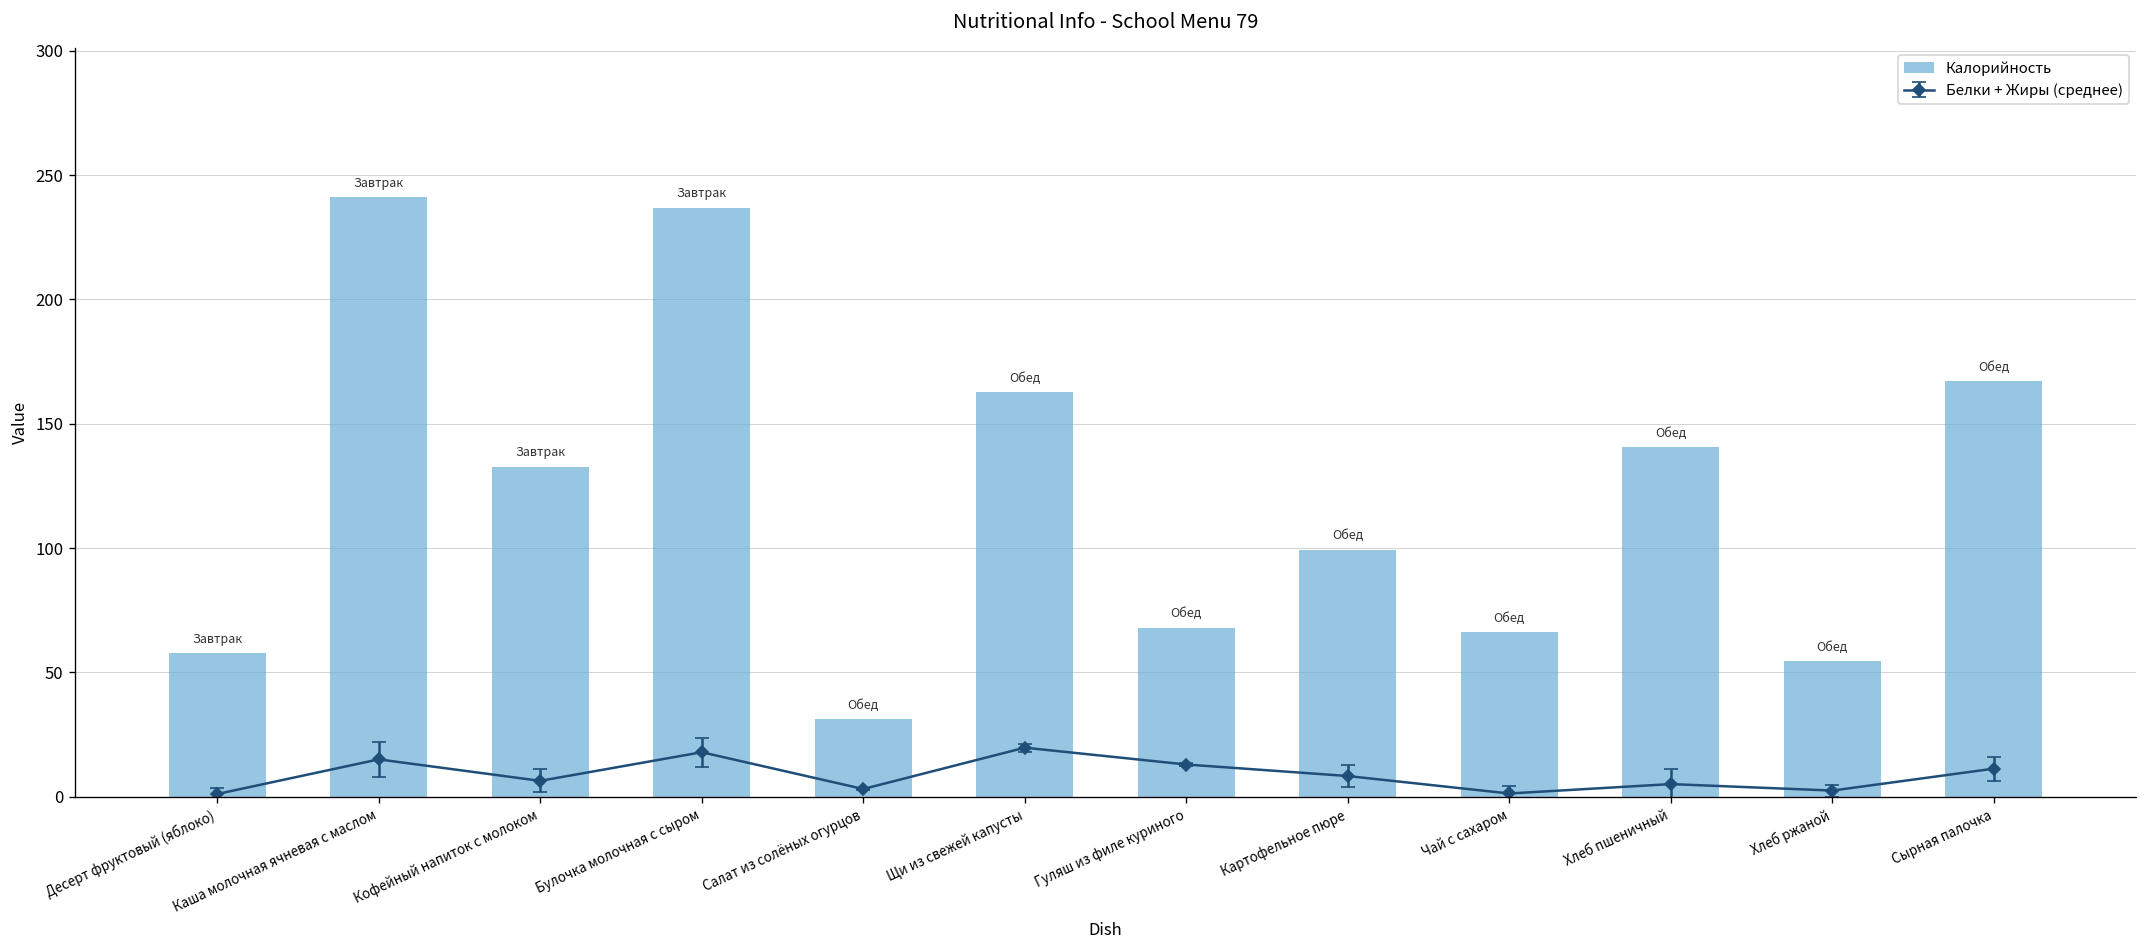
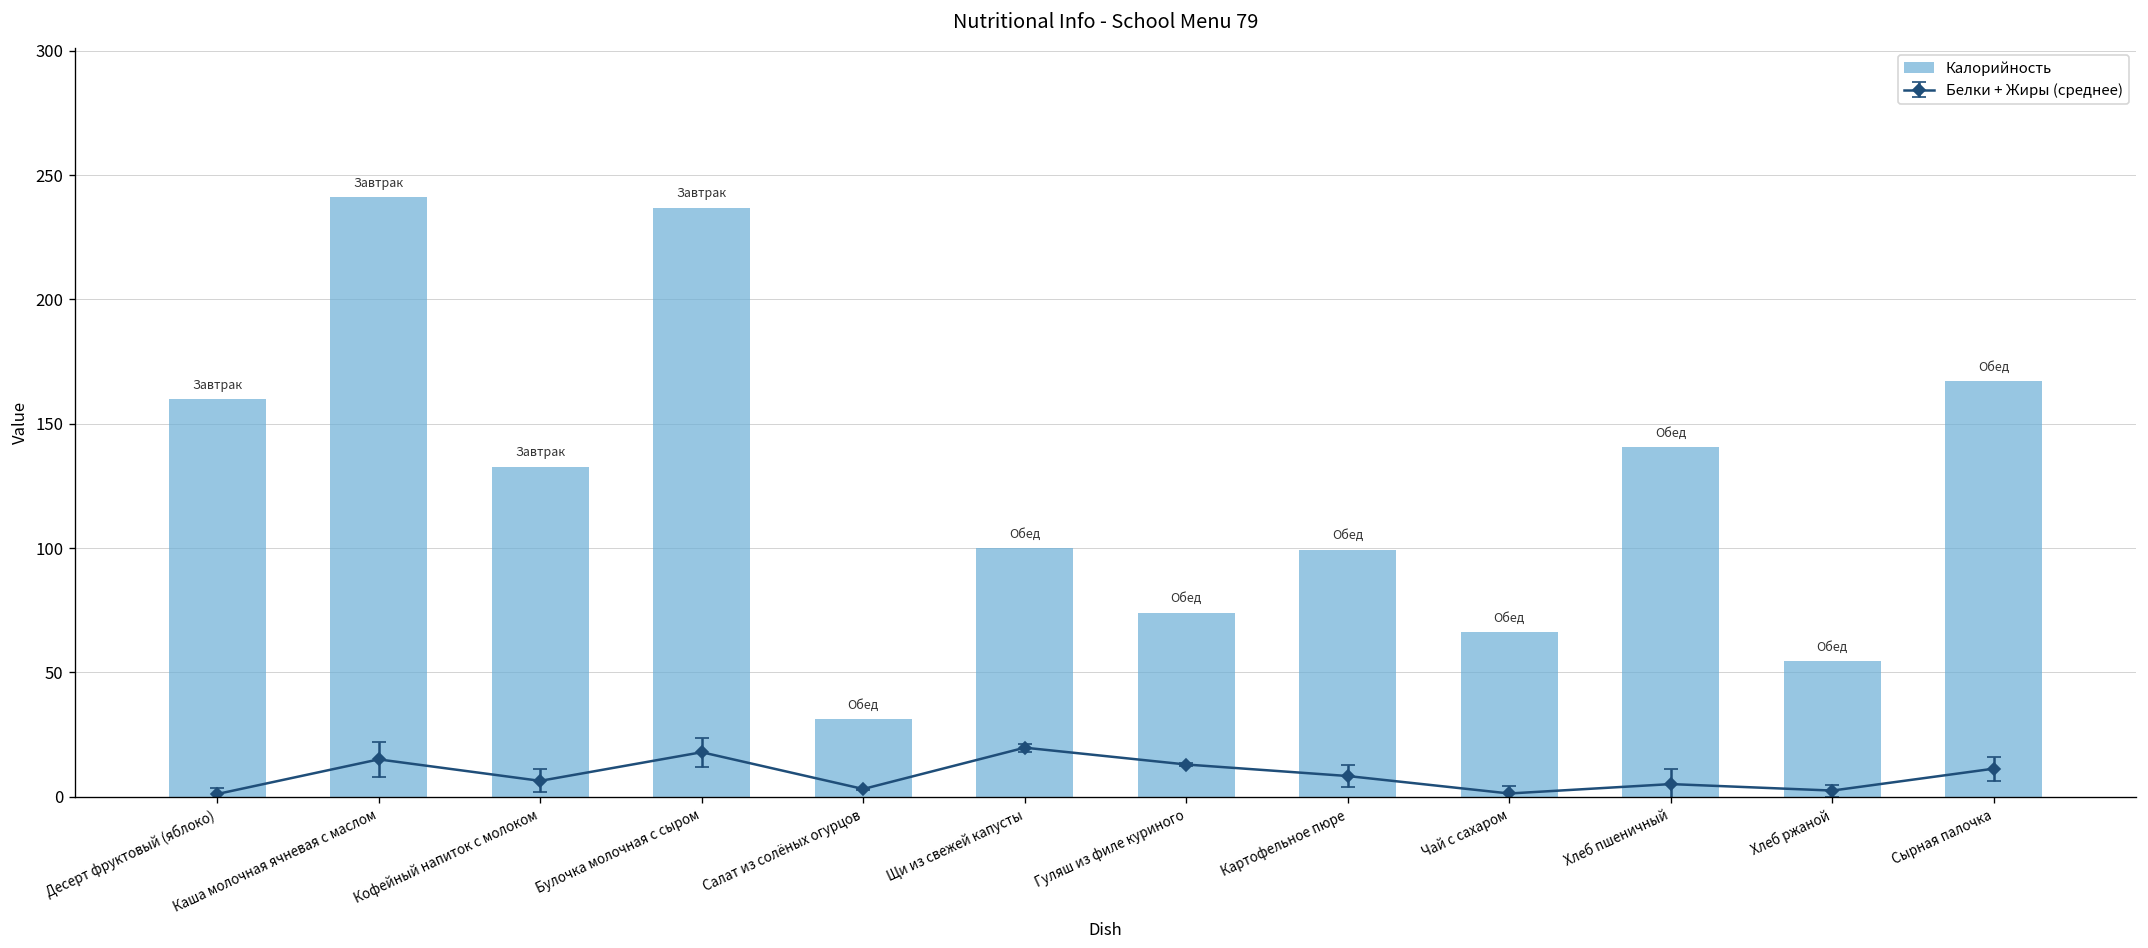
  {
    "Калорийность": {
-     "Десерт фруктовый (яблоко)": 58,
+     "Десерт фруктовый (яблоко)": 160,
      "Каша молочная ячневая с маслом": 241,
      "Кофейный напиток с молоком": 133,
      "Булочка молочная с сыром": 237,
      "Салат из солёных огурцов": 31,
-     "Щи из свежей капусты": 163,
-     "Гуляш из филе куриного": 68,
+     "Щи из свежей капусты": 100,
+     "Гуляш из филе куриного": 74,
      "Картофельное пюре": 99,
      "Чай с сахаром": 66,
      "Хлеб пшеничный": 141,
      "Хлеб ржаной": 55,
      "Сырная палочка": 167
    }
  }
